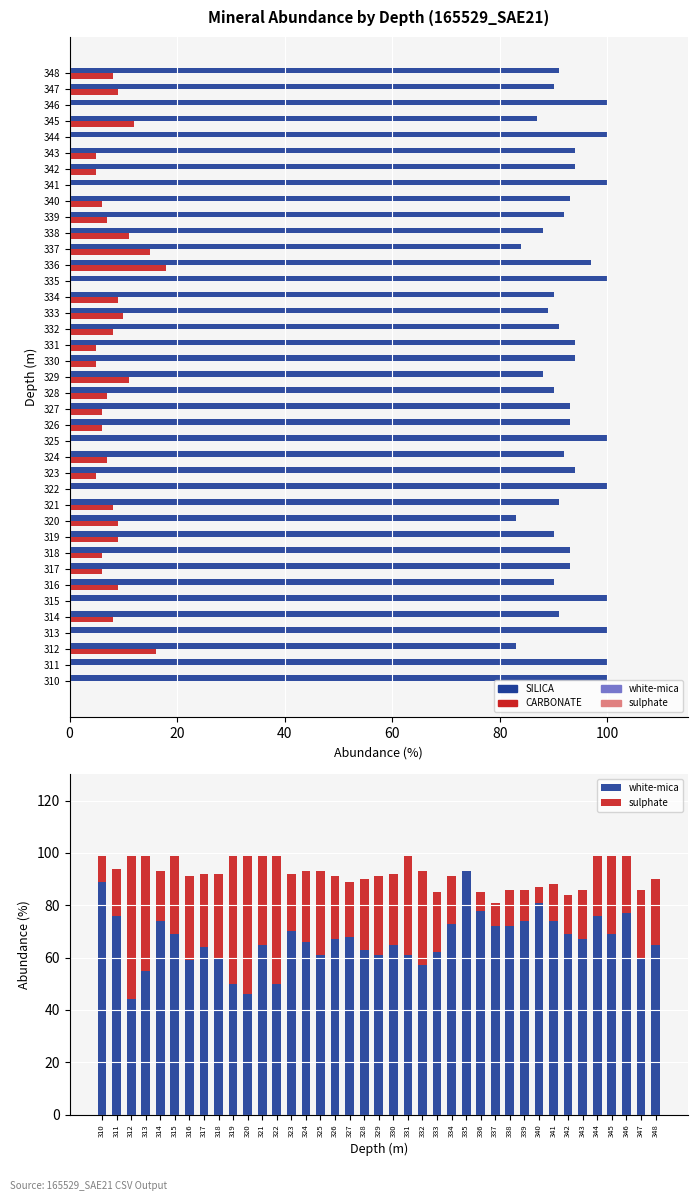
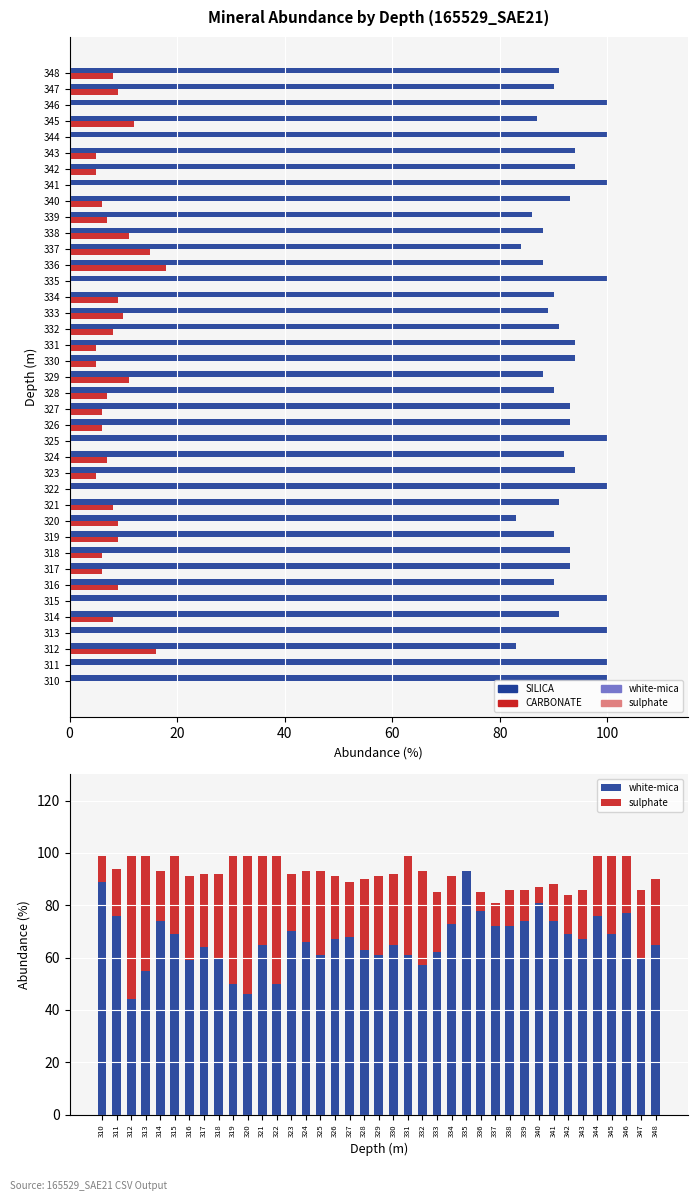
  {
    "Mineral Abundance by Depth (165529_SAE21)": {
      "SILICA": {
        "348": 91,
        "347": 90,
        "346": 100,
        "345": 87,
        "344": 100,
        "343": 94,
        "342": 94,
        "341": 100,
        "340": 93,
-       "339": 92,
+       "339": 86,
        "338": 88,
        "337": 84,
-       "336": 97,
+       "336": 88,
        "335": 100,
        "334": 90,
        "333": 89,
        "332": 91,
        "331": 94,
        "330": 94,
        "329": 88,
        "328": 90,
        "327": 93,
        "326": 93,
        "325": 100,
        "324": 92,
        "323": 94,
        "322": 100,
        "321": 91,
        "320": 83,
        "319": 90,
        "318": 93,
        "317": 93,
        "316": 90,
        "315": 100,
        "314": 91,
        "313": 100,
        "312": 83,
        "311": 100,
        "310": 100
      },
      "CARBONATE": {
        "348": 8,
        "347": 9,
        "346": 0,
        "345": 12,
        "344": 0,
        "343": 5,
        "342": 5,
        "341": 0,
        "340": 6,
        "339": 7,
        "338": 11,
        "337": 15,
        "336": 18,
        "335": 0,
        "334": 9,
        "333": 10,
        "332": 8,
        "331": 5,
        "330": 5,
        "329": 11,
        "328": 7,
        "327": 6,
        "326": 6,
        "325": 0,
        "324": 7,
        "323": 5,
        "322": 0,
        "321": 8,
        "320": 9,
        "319": 9,
        "318": 6,
        "317": 6,
        "316": 9,
        "315": 0,
        "314": 8,
        "313": 0,
        "312": 16,
        "311": 0,
        "310": 0
      }
    }
  }
